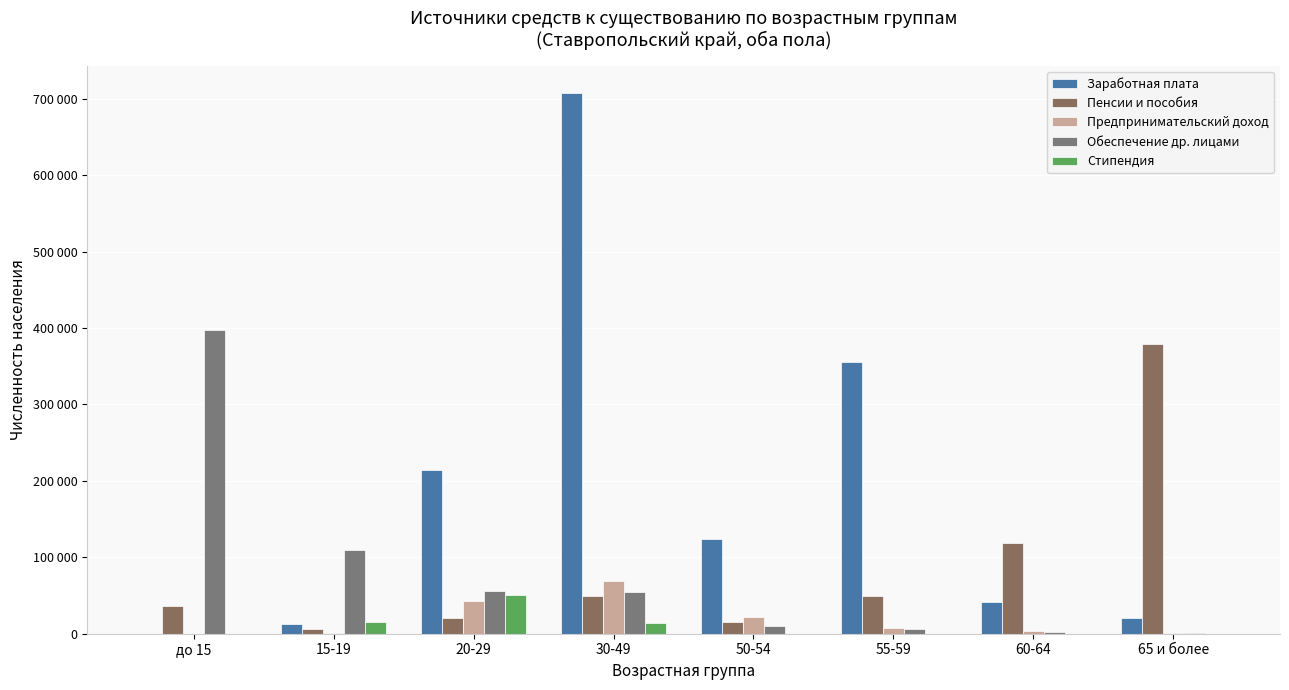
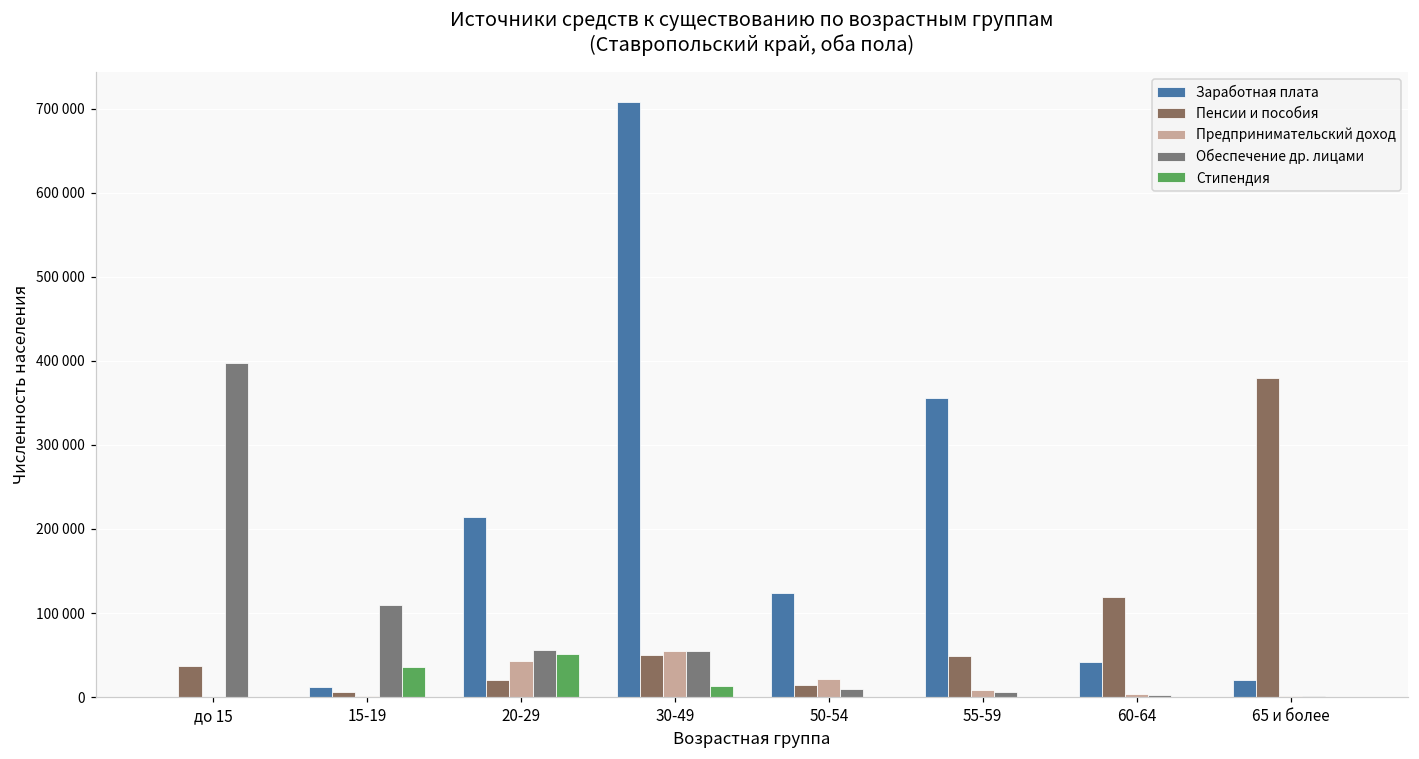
  {
    "Заработная плата": {
      "до 15": 0,
      "15-19": 10000,
      "20-29": 210000,
      "30-49": 710000,
      "50-54": 120000,
      "55-59": 360000,
      "60-64": 40000,
      "65 и более": 20000
    },
    "Предпринимательский доход": {
      "до 15": 0,
      "20-29": 40000,
-     "30-49": 70000,
+     "30-49": 60000,
      "50-54": 20000,
      "55-59": 10000,
      "60-64": 0
    },
    "Стипендия": {
-     "15-19": 20000,
+     "15-19": 40000,
      "20-29": 50000,
      "30-49": 10000,
      "65 и более": 0
    }
  }
